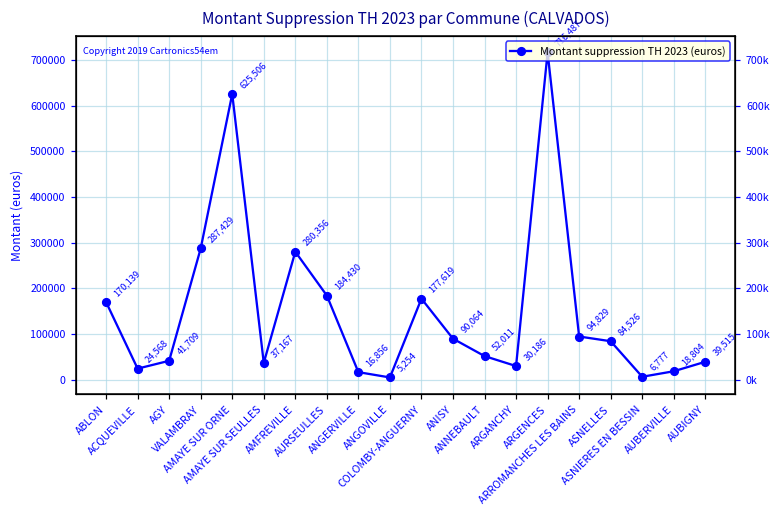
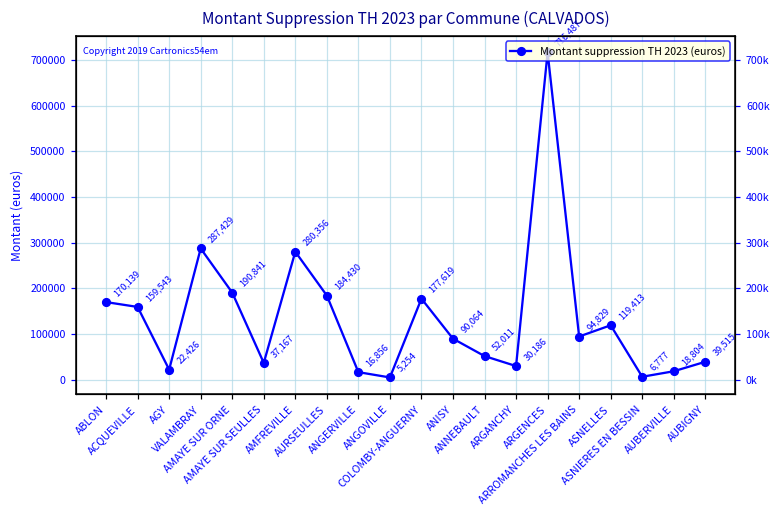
  {
    "ABLON": "170,139",
-   "ACQUEVILLE": "24,568",
-   "AGY": "41,709",
+   "ACQUEVILLE": "159,543",
+   "AGY": "22,426",
    "VALAMBRAY": "287,429",
-   "AMAYE SUR ORNE": "625,506",
+   "AMAYE SUR ORNE": "190,841",
    "AMAYE SUR SEULLES": "37,167",
    "AMFREVILLE": "280,356",
    "AURSEULLES": "184,430",
    "ANGERVILLE": "16,856",
    "ANGOVILLE": "5,254",
    "COLOMBY-ANGUERNY": "177,619",
    "ANISY": "90,064",
    "ANNEBAULT": "52,011",
    "ARGANCHY": "30,186",
-   "ASNELLES": "84,526",
+   "ASNELLES": "119,413",
    "AUBIGNY": "39,515"
  }
